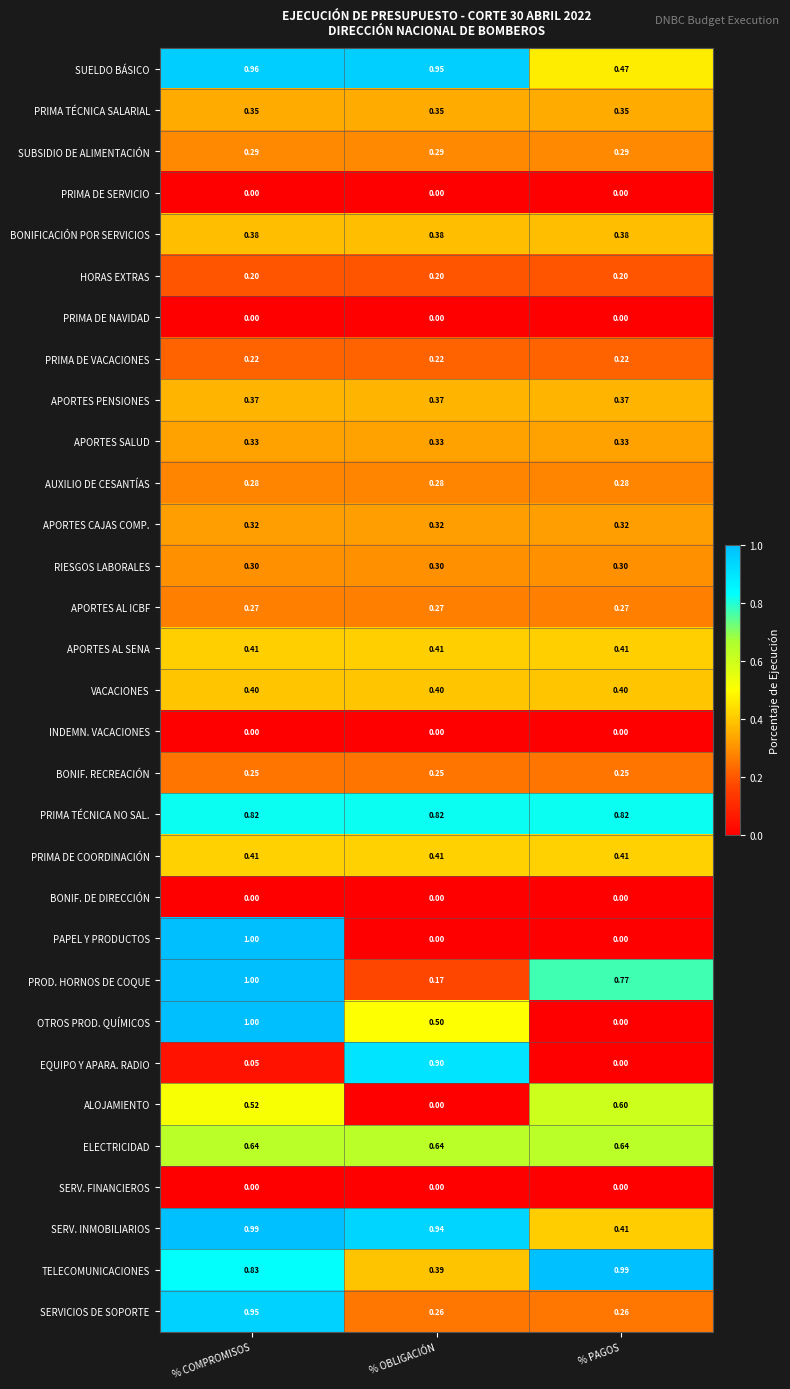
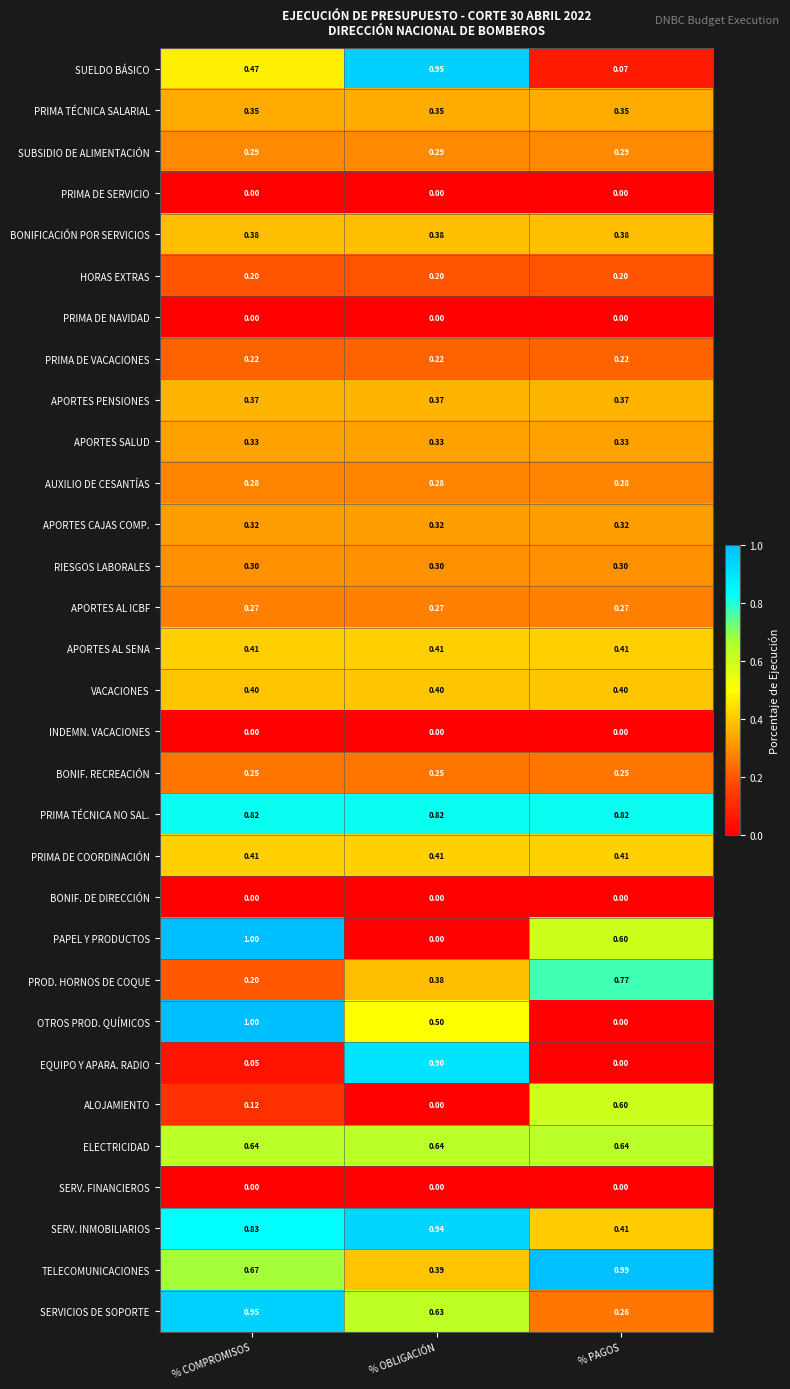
  {
    "SUELDO BÁSICO": {
-     "% COMPROMISOS": 0.96,
+     "% COMPROMISOS": 0.47,
      "% OBLIGACIÓN": 0.95,
-     "% PAGOS": 0.47
+     "% PAGOS": 0.07
    },
    "PRIMA TÉCNICA SALARIAL": {
      "% COMPROMISOS": 0.35,
      "% OBLIGACIÓN": 0.35,
      "% PAGOS": 0.35
    },
    "SUBSIDIO DE ALIMENTACIÓN": {
      "% COMPROMISOS": 0.29,
      "% OBLIGACIÓN": 0.29,
      "% PAGOS": 0.29
    },
    "PRIMA DE SERVICIO": {
      "% COMPROMISOS": 0.00,
      "% OBLIGACIÓN": 0.00,
      "% PAGOS": 0.00
    },
    "BONIFICACIÓN POR SERVICIOS": {
      "% COMPROMISOS": 0.38,
      "% OBLIGACIÓN": 0.38,
      "% PAGOS": 0.38
    },
    "HORAS EXTRAS": {
      "% COMPROMISOS": 0.20,
      "% OBLIGACIÓN": 0.20,
      "% PAGOS": 0.20
    },
    "PRIMA DE NAVIDAD": {
      "% COMPROMISOS": 0.00,
      "% OBLIGACIÓN": 0.00,
      "% PAGOS": 0.00
    },
    "PRIMA DE VACACIONES": {
      "% COMPROMISOS": 0.22,
      "% OBLIGACIÓN": 0.22,
      "% PAGOS": 0.22
    },
    "APORTES PENSIONES": {
      "% COMPROMISOS": 0.37,
      "% OBLIGACIÓN": 0.37,
      "% PAGOS": 0.37
    },
    "APORTES SALUD": {
      "% COMPROMISOS": 0.33,
      "% OBLIGACIÓN": 0.33,
      "% PAGOS": 0.33
    },
    "AUXILIO DE CESANTÍAS": {
      "% COMPROMISOS": 0.28,
      "% OBLIGACIÓN": 0.28,
      "% PAGOS": 0.28
    },
    "APORTES CAJAS COMP.": {
      "% COMPROMISOS": 0.32,
      "% OBLIGACIÓN": 0.32,
      "% PAGOS": 0.32
    },
    "RIESGOS LABORALES": {
      "% COMPROMISOS": 0.30,
      "% OBLIGACIÓN": 0.30,
      "% PAGOS": 0.30
    },
    "APORTES AL ICBF": {
      "% COMPROMISOS": 0.27,
      "% OBLIGACIÓN": 0.27,
      "% PAGOS": 0.27
    },
    "APORTES AL SENA": {
      "% COMPROMISOS": 0.41,
      "% OBLIGACIÓN": 0.41,
      "% PAGOS": 0.41
    },
    "VACACIONES": {
      "% COMPROMISOS": 0.40,
      "% OBLIGACIÓN": 0.40,
      "% PAGOS": 0.40
    },
    "INDEMN. VACACIONES": {
      "% COMPROMISOS": 0.00,
      "% OBLIGACIÓN": 0.00,
      "% PAGOS": 0.00
    },
    "BONIF. RECREACIÓN": {
      "% COMPROMISOS": 0.25,
      "% OBLIGACIÓN": 0.25,
      "% PAGOS": 0.25
    },
    "PRIMA TÉCNICA NO SAL.": {
      "% COMPROMISOS": 0.82,
      "% OBLIGACIÓN": 0.82,
      "% PAGOS": 0.82
    },
    "PRIMA DE COORDINACIÓN": {
      "% COMPROMISOS": 0.41,
      "% OBLIGACIÓN": 0.41,
      "% PAGOS": 0.41
    },
    "BONIF. DE DIRECCIÓN": {
      "% COMPROMISOS": 0.00,
      "% OBLIGACIÓN": 0.00,
      "% PAGOS": 0.00
    },
    "PAPEL Y PRODUCTOS": {
      "% COMPROMISOS": 1.00,
      "% OBLIGACIÓN": 0.00,
-     "% PAGOS": 0.00
+     "% PAGOS": 0.60
    },
    "PROD. HORNOS DE COQUE": {
-     "% COMPROMISOS": 1.00,
-     "% OBLIGACIÓN": 0.17,
+     "% COMPROMISOS": 0.20,
+     "% OBLIGACIÓN": 0.38,
      "% PAGOS": 0.77
    },
    "OTROS PROD. QUÍMICOS": {
      "% COMPROMISOS": 1.00,
      "% OBLIGACIÓN": 0.50,
      "% PAGOS": 0.00
    },
    "EQUIPO Y APARA. RADIO": {
      "% COMPROMISOS": 0.05,
      "% OBLIGACIÓN": 0.90,
      "% PAGOS": 0.00
    },
    "ALOJAMIENTO": {
-     "% COMPROMISOS": 0.52,
+     "% COMPROMISOS": 0.12,
      "% OBLIGACIÓN": 0.00,
      "% PAGOS": 0.60
    },
    "ELECTRICIDAD": {
      "% COMPROMISOS": 0.64,
      "% OBLIGACIÓN": 0.64,
      "% PAGOS": 0.64
    },
    "SERV. FINANCIEROS": {
      "% COMPROMISOS": 0.00,
      "% OBLIGACIÓN": 0.00,
      "% PAGOS": 0.00
    },
    "SERV. INMOBILIARIOS": {
-     "% COMPROMISOS": 0.99,
+     "% COMPROMISOS": 0.83,
      "% OBLIGACIÓN": 0.94,
      "% PAGOS": 0.41
    },
    "TELECOMUNICACIONES": {
-     "% COMPROMISOS": 0.83,
+     "% COMPROMISOS": 0.67,
      "% OBLIGACIÓN": 0.39,
      "% PAGOS": 0.99
    },
    "SERVICIOS DE SOPORTE": {
      "% COMPROMISOS": 0.95,
-     "% OBLIGACIÓN": 0.26,
+     "% OBLIGACIÓN": 0.63,
      "% PAGOS": 0.26
    }
  }
